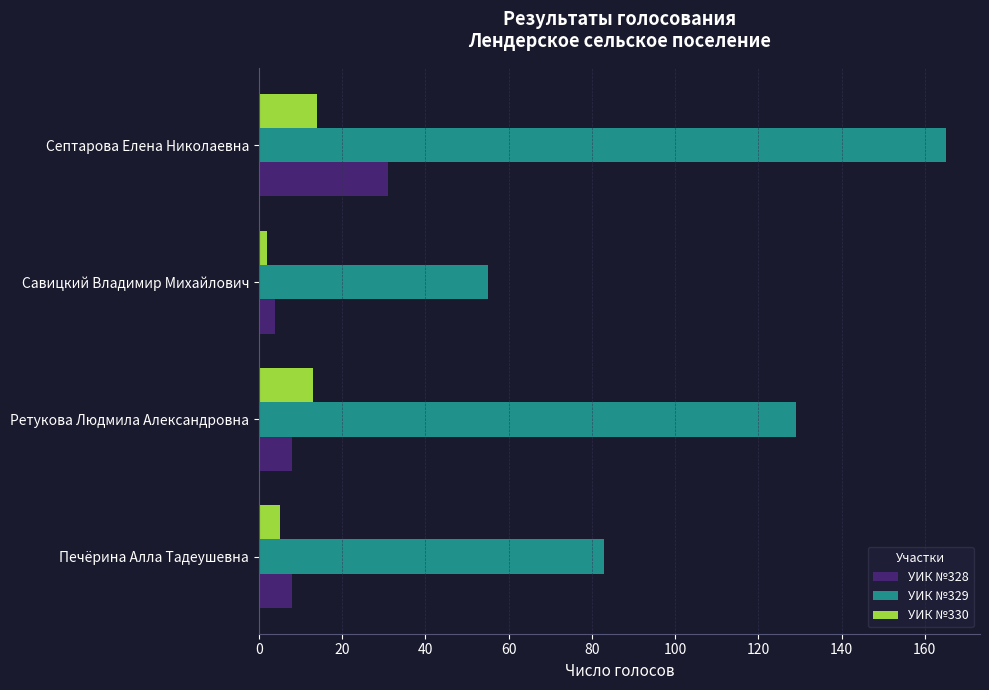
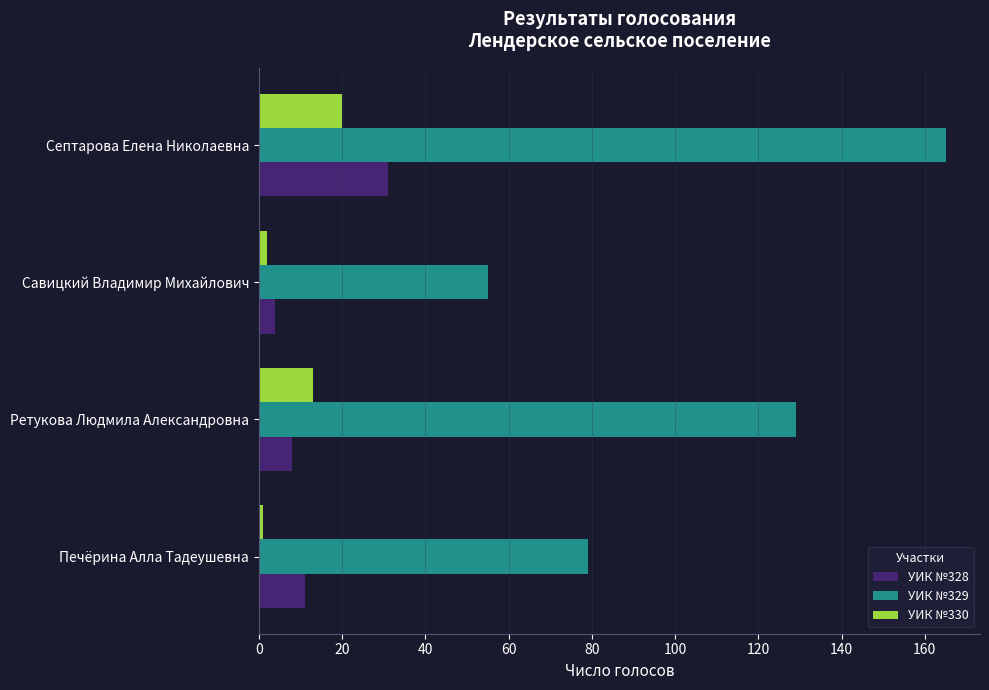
  {
    "УИК №328": {
      "Септарова Елена Николаевна": 31,
      "Савицкий Владимир Михайлович": 4,
      "Ретукова Людмила Александровна": 8,
-     "Печёрина Алла Тадеушевна": 8
+     "Печёрина Алла Тадеушевна": 11
    },
    "УИК №329": {
      "Септарова Елена Николаевна": 165,
      "Савицкий Владимир Михайлович": 55,
      "Ретукова Людмила Александровна": 129,
-     "Печёрина Алла Тадеушевна": 83
+     "Печёрина Алла Тадеушевна": 79
    },
    "УИК №330": {
-     "Септарова Елена Николаевна": 14,
+     "Септарова Елена Николаевна": 20,
      "Савицкий Владимир Михайлович": 2,
      "Ретукова Людмила Александровна": 13,
-     "Печёрина Алла Тадеушевна": 5
+     "Печёрина Алла Тадеушевна": 1
    }
  }
